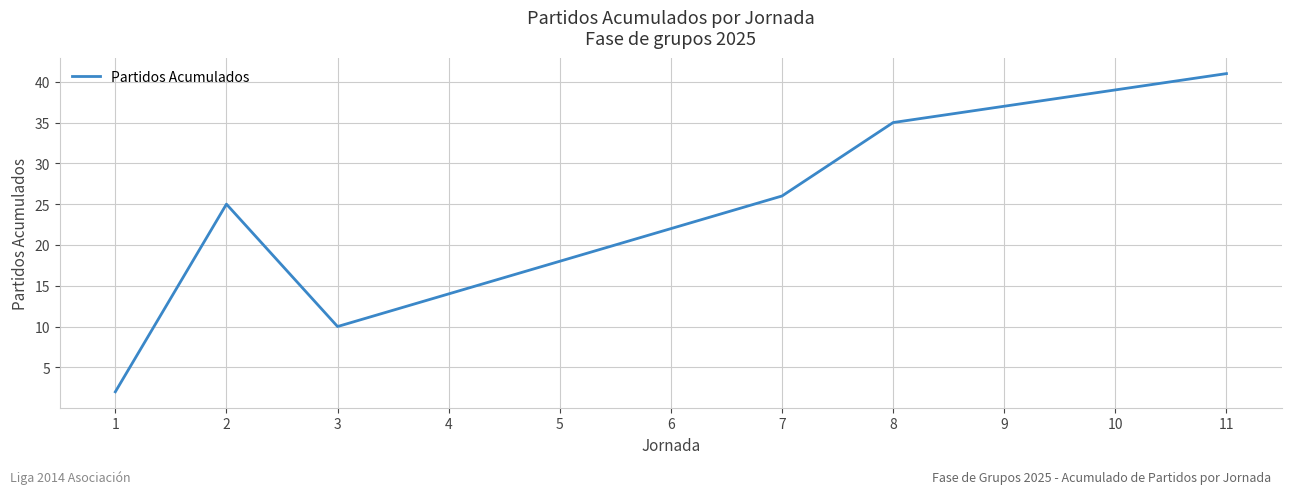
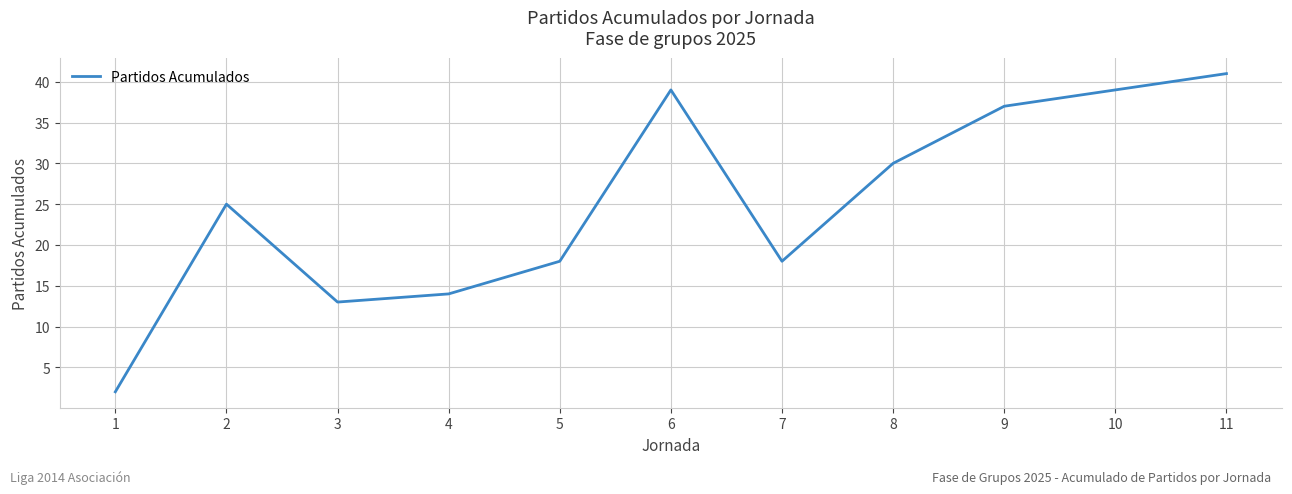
  {
    "1": 2,
    "2": 25,
-   "3": 10,
+   "3": 13,
    "4": 14,
    "5": 18,
-   "6": 22,
-   "7": 26,
-   "8": 35,
+   "6": 39,
+   "7": 18,
+   "8": 30,
    "9": 37,
    "10": 39,
    "11": 41
  }
